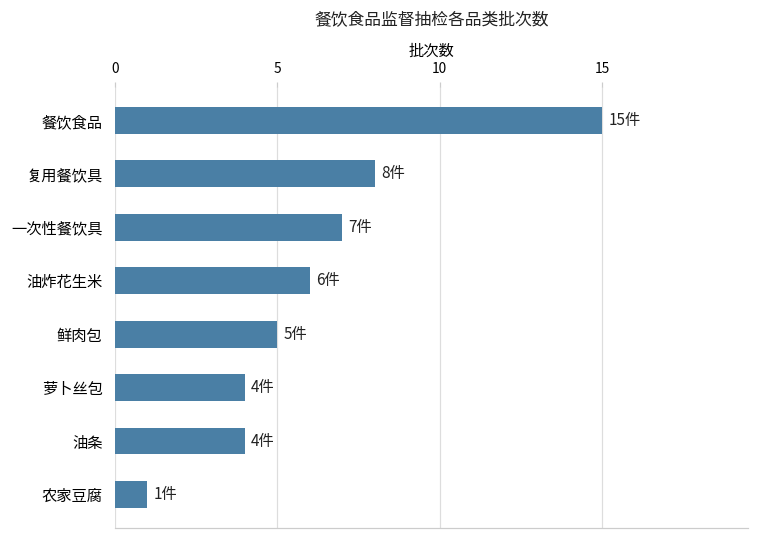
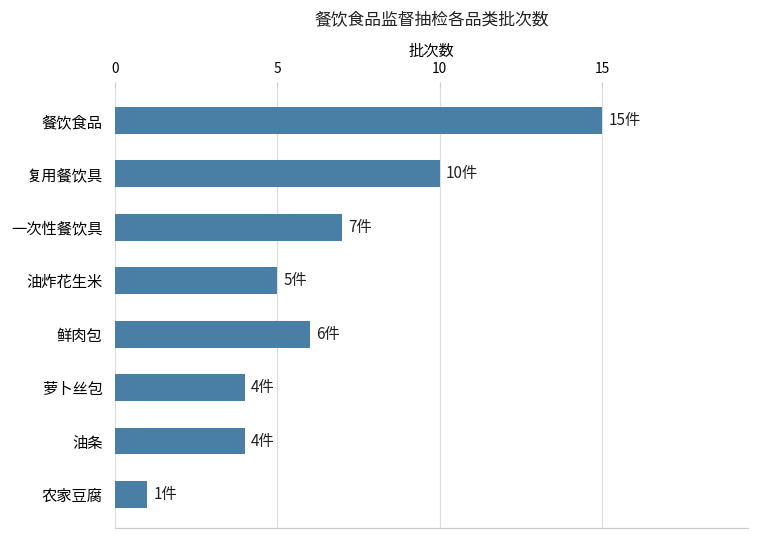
  {
    "餐饮食品": "15件",
-   "复用餐饮具": "8件",
+   "复用餐饮具": "10件",
    "一次性餐饮具": "7件",
-   "油炸花生米": "6件",
-   "鲜肉包": "5件",
+   "油炸花生米": "5件",
+   "鲜肉包": "6件",
    "萝卜丝包": "4件",
    "油条": "4件",
    "农家豆腐": "1件"
  }
